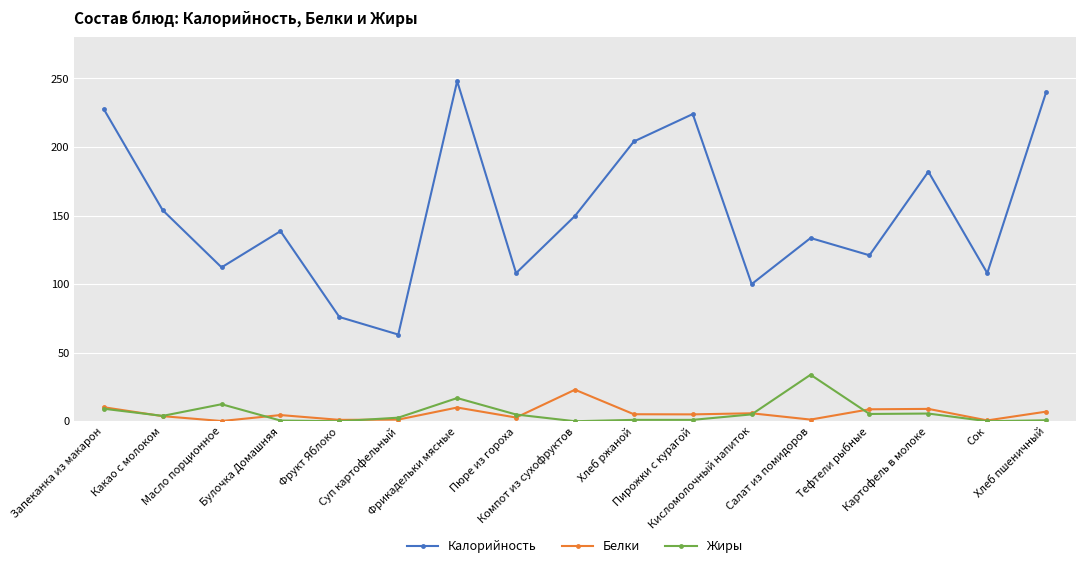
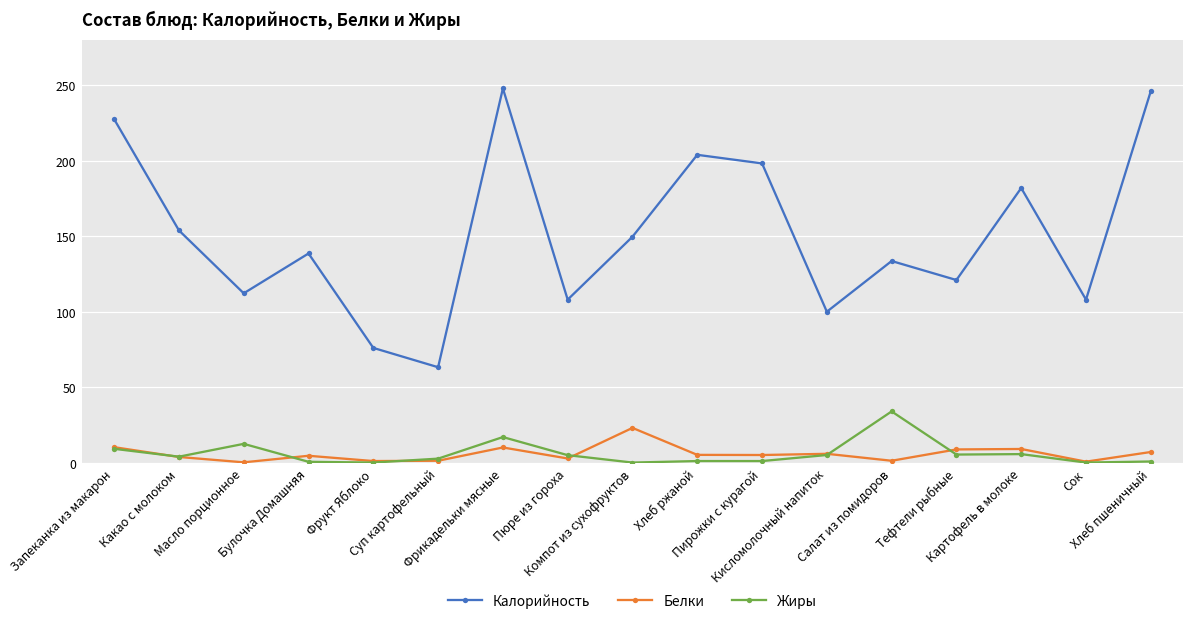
  {
    "Калорийность": {
      "Запеканка из макарон": 228,
      "Какао с молоком": 154,
      "Масло порционное": 112,
      "Булочка Домашняя": 139,
      "Фрукт Яблоко": 76,
      "Суп картофельный": 63,
      "Фрикадельки мясные": 248,
      "Пюре из гороха": 108,
      "Компот из сухофруктов": 150,
      "Хлеб ржаной": 204,
-     "Пирожки с курагой": 224,
+     "Пирожки с курагой": 198,
      "Кисломолочный напиток": 100,
      "Салат из помидоров": 134,
      "Тефтели рыбные": 121,
      "Картофель в молоке": 182,
      "Сок": 108,
-     "Хлеб пшеничный": 240
+     "Хлеб пшеничный": 246
    },
    "Белки": {
      "Масло порционное": 0,
      "Булочка Домашняя": 5,
      "Фрикадельки мясные": 10,
      "Пюре из гороха": 3,
      "Компот из сухофруктов": 23,
      "Хлеб ржаной": 5,
      "Пирожки с курагой": 5,
      "Салат из помидоров": 1,
      "Тефтели рыбные": 9,
      "Картофель в молоке": 9,
      "Хлеб пшеничный": 7
    },
    "Жиры": {
      "Масло порционное": 12,
      "Булочка Домашняя": 1,
      "Фрикадельки мясные": 17,
      "Пюре из гороха": 5,
      "Компот из сухофруктов": 0,
      "Хлеб ржаной": 1,
      "Пирожки с курагой": 1,
      "Салат из помидоров": 34,
      "Тефтели рыбные": 5,
      "Картофель в молоке": 6,
      "Хлеб пшеничный": 1
    }
  }
